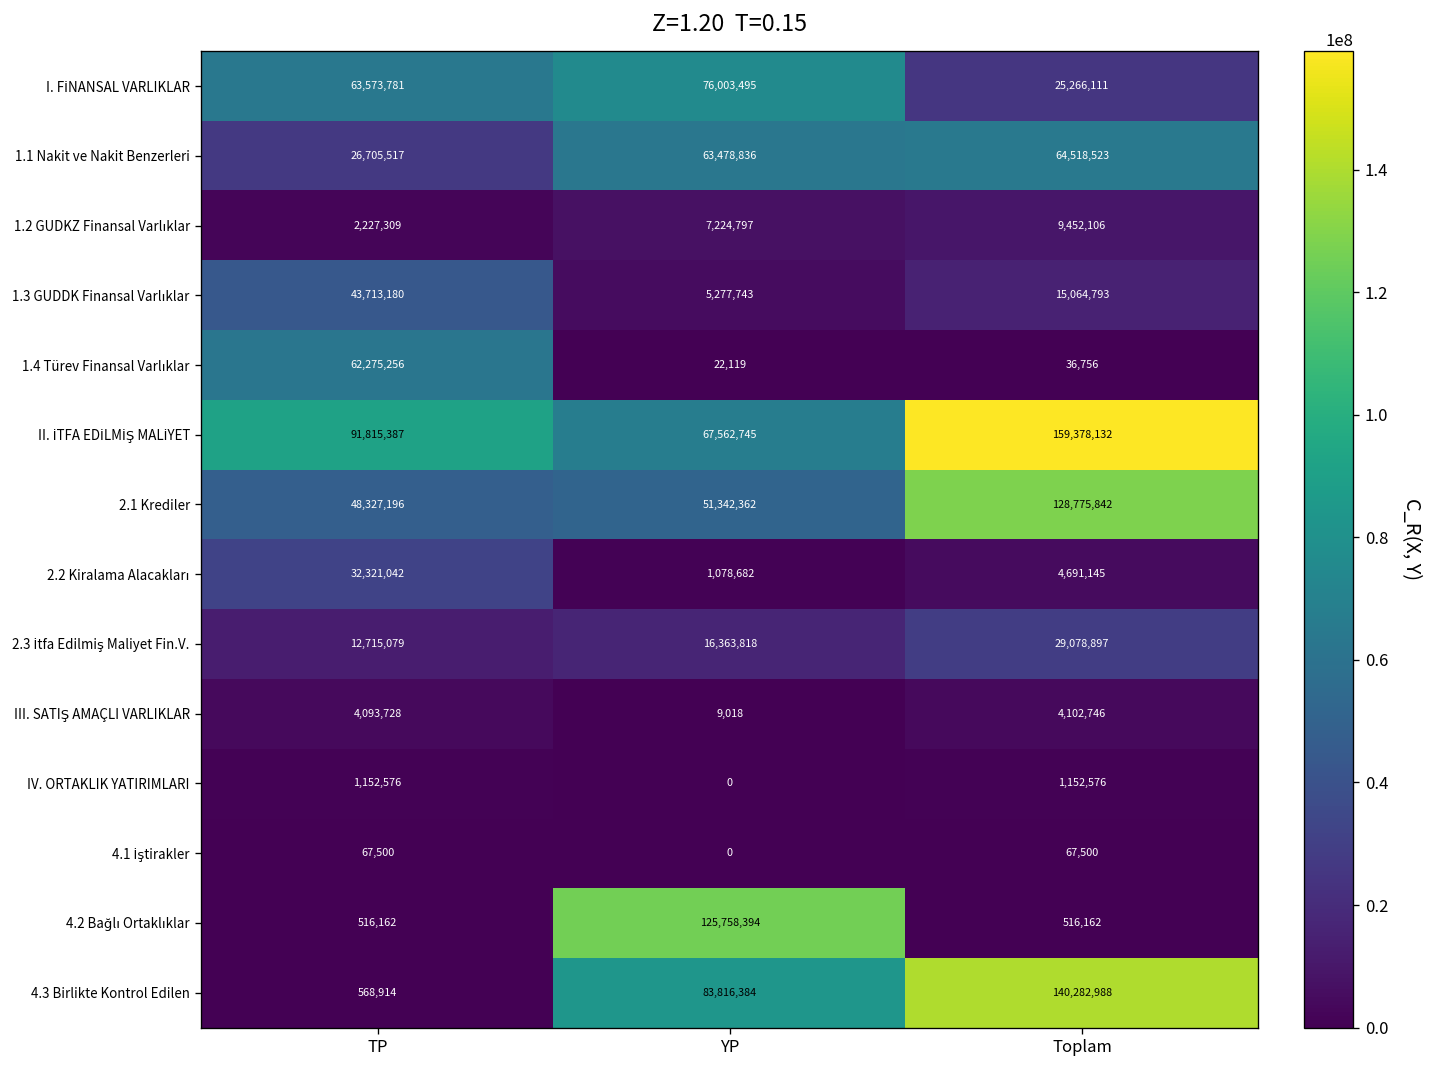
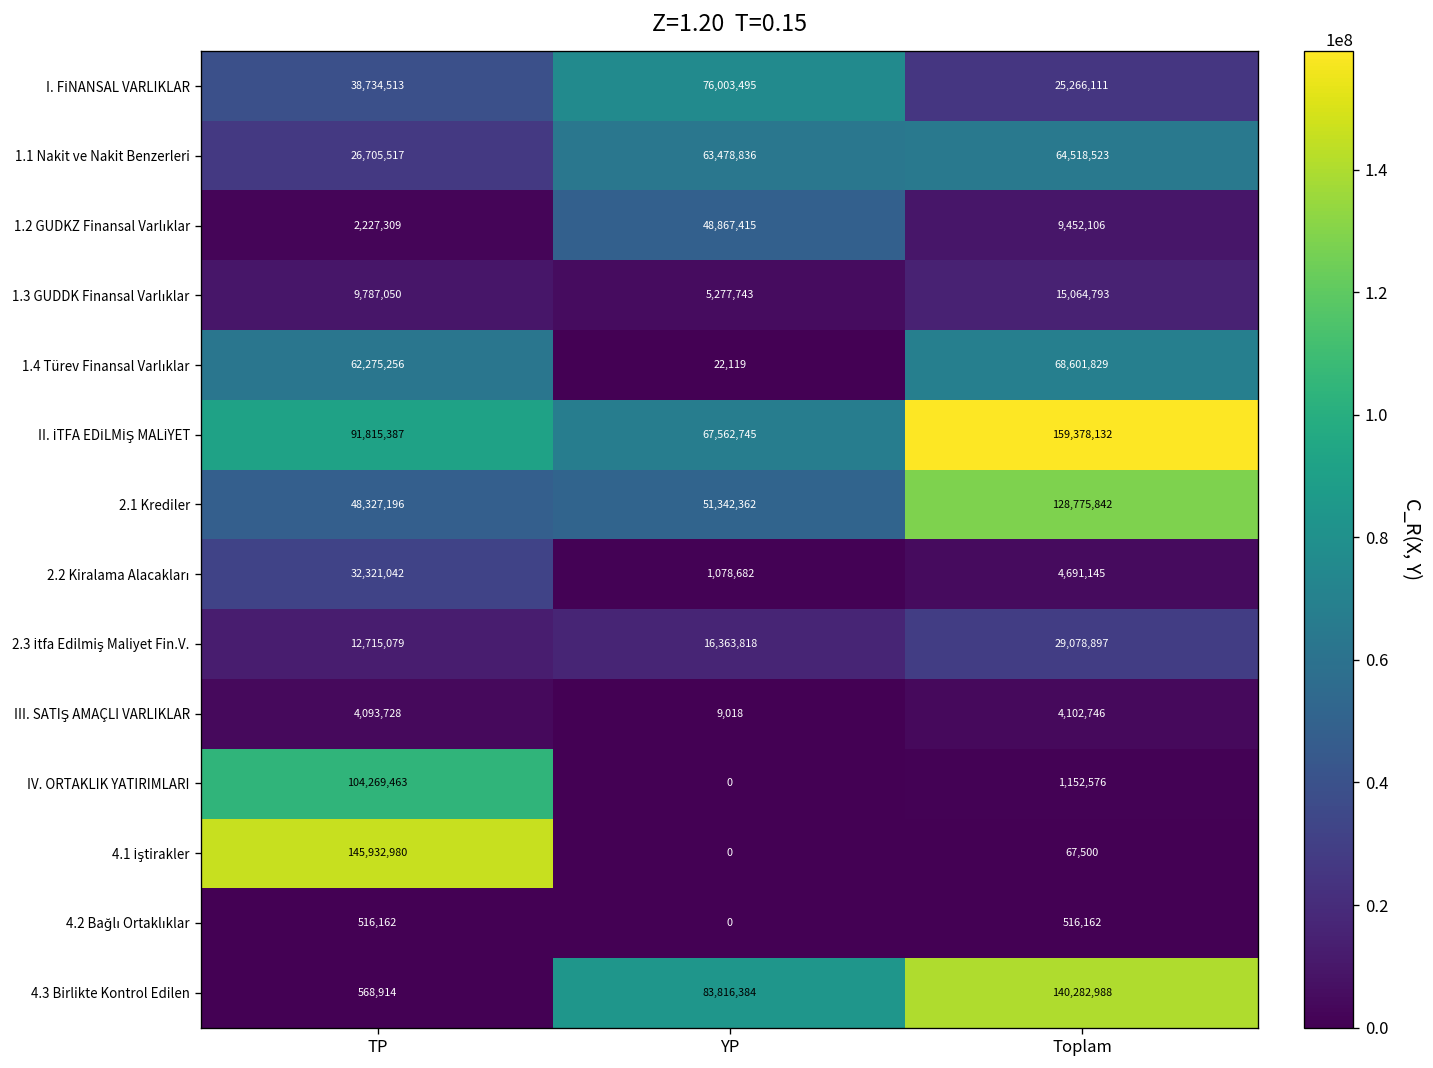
  {
    "I. FİNANSAL VARLIKLAR": {
-     "TP": "63,573,781",
+     "TP": "38,734,513",
      "YP": "76,003,495",
      "Toplam": "25,266,111"
    },
    "1.1 Nakit ve Nakit Benzerleri": {
      "TP": "26,705,517",
      "YP": "63,478,836",
      "Toplam": "64,518,523"
    },
    "1.2 GUDKZ Finansal Varlıklar": {
      "TP": "2,227,309",
-     "YP": "7,224,797",
+     "YP": "48,867,415",
      "Toplam": "9,452,106"
    },
    "1.3 GUDDK Finansal Varlıklar": {
-     "TP": "43,713,180",
+     "TP": "9,787,050",
      "YP": "5,277,743",
      "Toplam": "15,064,793"
    },
    "1.4 Türev Finansal Varlıklar": {
      "TP": "62,275,256",
      "YP": "22,119",
-     "Toplam": "36,756"
+     "Toplam": "68,601,829"
    },
    "II. İTFA EDİLMİŞ MALİYET": {
      "TP": "91,815,387",
      "YP": "67,562,745",
      "Toplam": "159,378,132"
    },
    "2.1 Krediler": {
      "TP": "48,327,196",
      "YP": "51,342,362",
      "Toplam": "128,775,842"
    },
    "2.2 Kiralama Alacakları": {
      "TP": "32,321,042",
      "YP": "1,078,682",
      "Toplam": "4,691,145"
    },
    "2.3 İtfa Edilmiş Maliyet Fin.V.": {
      "TP": "12,715,079",
      "YP": "16,363,818",
      "Toplam": "29,078,897"
    },
    "III. SATIŞ AMAÇLI VARLIKLAR": {
      "TP": "4,093,728",
      "YP": "9,018",
      "Toplam": "4,102,746"
    },
    "IV. ORTAKLIK YATIRIMLARI": {
-     "TP": "1,152,576",
+     "TP": "104,269,463",
      "YP": "0",
      "Toplam": "1,152,576"
    },
    "4.1 İştirakler": {
-     "TP": "67,500",
+     "TP": "145,932,980",
      "YP": "0",
      "Toplam": "67,500"
    },
    "4.2 Bağlı Ortaklıklar": {
      "TP": "516,162",
-     "YP": "125,758,394",
+     "YP": "0",
      "Toplam": "516,162"
    },
    "4.3 Birlikte Kontrol Edilen": {
      "TP": "568,914",
      "YP": "83,816,384",
      "Toplam": "140,282,988"
    }
  }
